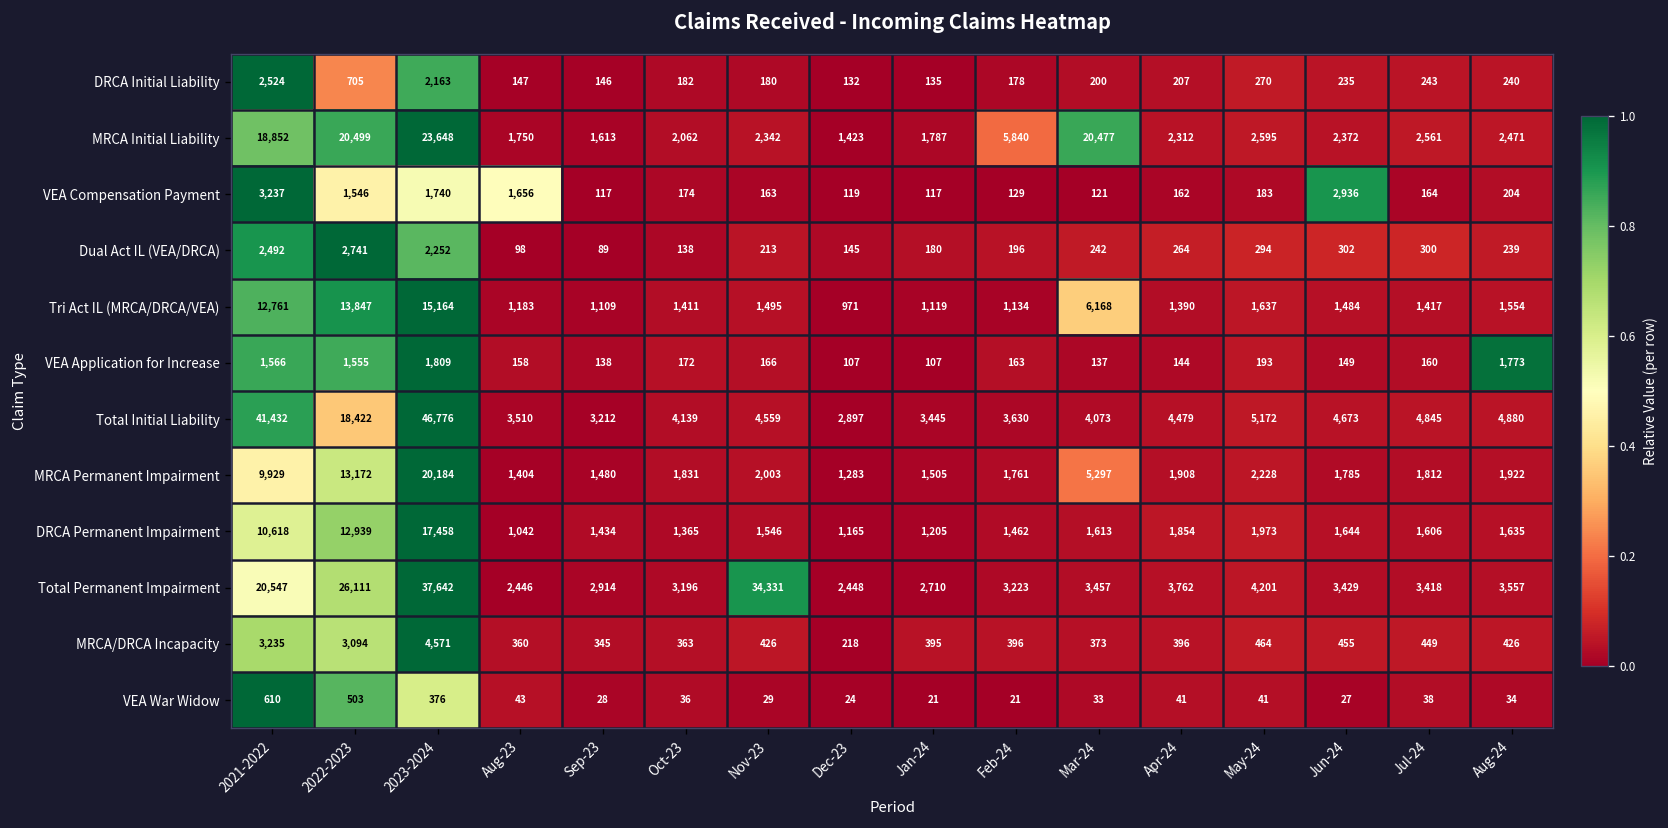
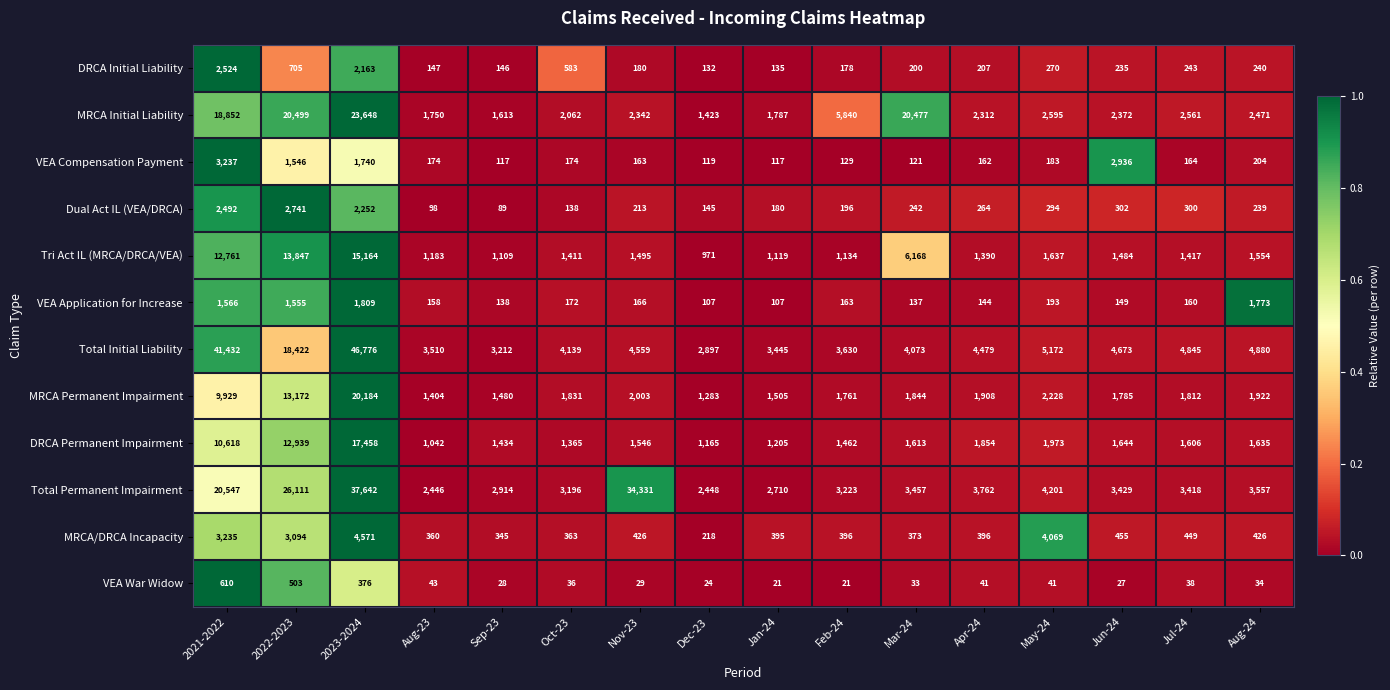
  {
    "DRCA Initial Liability": {
      "2021-2022": "2,524",
      "2022-2023": "705",
      "2023-2024": "2,163",
      "Aug-23": "147",
      "Sep-23": "146",
-     "Oct-23": "182",
+     "Oct-23": "583",
      "Nov-23": "180",
      "Dec-23": "132",
      "Jan-24": "135",
      "Feb-24": "178",
      "Mar-24": "200",
      "Apr-24": "207",
      "May-24": "270",
      "Jun-24": "235",
      "Jul-24": "243",
      "Aug-24": "240"
    },
    "MRCA Initial Liability": {
      "2021-2022": "18,852",
      "2022-2023": "20,499",
      "2023-2024": "23,648",
      "Aug-23": "1,750",
      "Sep-23": "1,613",
      "Oct-23": "2,062",
      "Nov-23": "2,342",
      "Dec-23": "1,423",
      "Jan-24": "1,787",
      "Feb-24": "5,840",
      "Mar-24": "20,477",
      "Apr-24": "2,312",
      "May-24": "2,595",
      "Jun-24": "2,372",
      "Jul-24": "2,561",
      "Aug-24": "2,471"
    },
    "VEA Compensation Payment": {
      "2021-2022": "3,237",
      "2022-2023": "1,546",
      "2023-2024": "1,740",
-     "Aug-23": "1,656",
+     "Aug-23": "174",
      "Sep-23": "117",
      "Oct-23": "174",
      "Nov-23": "163",
      "Dec-23": "119",
      "Jan-24": "117",
      "Feb-24": "129",
      "Mar-24": "121",
      "Apr-24": "162",
      "May-24": "183",
      "Jun-24": "2,936",
      "Jul-24": "164",
      "Aug-24": "204"
    },
    "Dual Act IL (VEA/DRCA)": {
      "2021-2022": "2,492",
      "2022-2023": "2,741",
      "2023-2024": "2,252",
      "Aug-23": "98",
      "Sep-23": "89",
      "Oct-23": "138",
      "Nov-23": "213",
      "Dec-23": "145",
      "Jan-24": "180",
      "Feb-24": "196",
      "Mar-24": "242",
      "Apr-24": "264",
      "May-24": "294",
      "Jun-24": "302",
      "Jul-24": "300",
      "Aug-24": "239"
    },
    "Tri Act IL (MRCA/DRCA/VEA)": {
      "2021-2022": "12,761",
      "2022-2023": "13,847",
      "2023-2024": "15,164",
      "Aug-23": "1,183",
      "Sep-23": "1,109",
      "Oct-23": "1,411",
      "Nov-23": "1,495",
      "Dec-23": "971",
      "Jan-24": "1,119",
      "Feb-24": "1,134",
      "Mar-24": "6,168",
      "Apr-24": "1,390",
      "May-24": "1,637",
      "Jun-24": "1,484",
      "Jul-24": "1,417",
      "Aug-24": "1,554"
    },
    "VEA Application for Increase": {
      "2021-2022": "1,566",
      "2022-2023": "1,555",
      "2023-2024": "1,809",
      "Aug-23": "158",
      "Sep-23": "138",
      "Oct-23": "172",
      "Nov-23": "166",
      "Dec-23": "107",
      "Jan-24": "107",
      "Feb-24": "163",
      "Mar-24": "137",
      "Apr-24": "144",
      "May-24": "193",
      "Jun-24": "149",
      "Jul-24": "160",
      "Aug-24": "1,773"
    },
    "Total Initial Liability": {
      "2021-2022": "41,432",
      "2022-2023": "18,422",
      "2023-2024": "46,776",
      "Aug-23": "3,510",
      "Sep-23": "3,212",
      "Oct-23": "4,139",
      "Nov-23": "4,559",
      "Dec-23": "2,897",
      "Jan-24": "3,445",
      "Feb-24": "3,630",
      "Mar-24": "4,073",
      "Apr-24": "4,479",
      "May-24": "5,172",
      "Jun-24": "4,673",
      "Jul-24": "4,845",
      "Aug-24": "4,880"
    },
    "MRCA Permanent Impairment": {
      "2021-2022": "9,929",
      "2022-2023": "13,172",
      "2023-2024": "20,184",
      "Aug-23": "1,404",
      "Sep-23": "1,480",
      "Oct-23": "1,831",
      "Nov-23": "2,003",
      "Dec-23": "1,283",
      "Jan-24": "1,505",
      "Feb-24": "1,761",
-     "Mar-24": "5,297",
+     "Mar-24": "1,844",
      "Apr-24": "1,908",
      "May-24": "2,228",
      "Jun-24": "1,785",
      "Jul-24": "1,812",
      "Aug-24": "1,922"
    },
    "DRCA Permanent Impairment": {
      "2021-2022": "10,618",
      "2022-2023": "12,939",
      "2023-2024": "17,458",
      "Aug-23": "1,042",
      "Sep-23": "1,434",
      "Oct-23": "1,365",
      "Nov-23": "1,546",
      "Dec-23": "1,165",
      "Jan-24": "1,205",
      "Feb-24": "1,462",
      "Mar-24": "1,613",
      "Apr-24": "1,854",
      "May-24": "1,973",
      "Jun-24": "1,644",
      "Jul-24": "1,606",
      "Aug-24": "1,635"
    },
    "Total Permanent Impairment": {
      "2021-2022": "20,547",
      "2022-2023": "26,111",
      "2023-2024": "37,642",
      "Aug-23": "2,446",
      "Sep-23": "2,914",
      "Oct-23": "3,196",
      "Nov-23": "34,331",
      "Dec-23": "2,448",
      "Jan-24": "2,710",
      "Feb-24": "3,223",
      "Mar-24": "3,457",
      "Apr-24": "3,762",
      "May-24": "4,201",
      "Jun-24": "3,429",
      "Jul-24": "3,418",
      "Aug-24": "3,557"
    },
    "MRCA/DRCA Incapacity": {
      "2021-2022": "3,235",
      "2022-2023": "3,094",
      "2023-2024": "4,571",
      "Aug-23": "360",
      "Sep-23": "345",
      "Oct-23": "363",
      "Nov-23": "426",
      "Dec-23": "218",
      "Jan-24": "395",
      "Feb-24": "396",
      "Mar-24": "373",
      "Apr-24": "396",
-     "May-24": "464",
+     "May-24": "4,069",
      "Jun-24": "455",
      "Jul-24": "449",
      "Aug-24": "426"
    },
    "VEA War Widow": {
      "2021-2022": "610",
      "2022-2023": "503",
      "2023-2024": "376",
      "Aug-23": "43",
      "Sep-23": "28",
      "Oct-23": "36",
      "Nov-23": "29",
      "Dec-23": "24",
      "Jan-24": "21",
      "Feb-24": "21",
      "Mar-24": "33",
      "Apr-24": "41",
      "May-24": "41",
      "Jun-24": "27",
      "Jul-24": "38",
      "Aug-24": "34"
    }
  }
